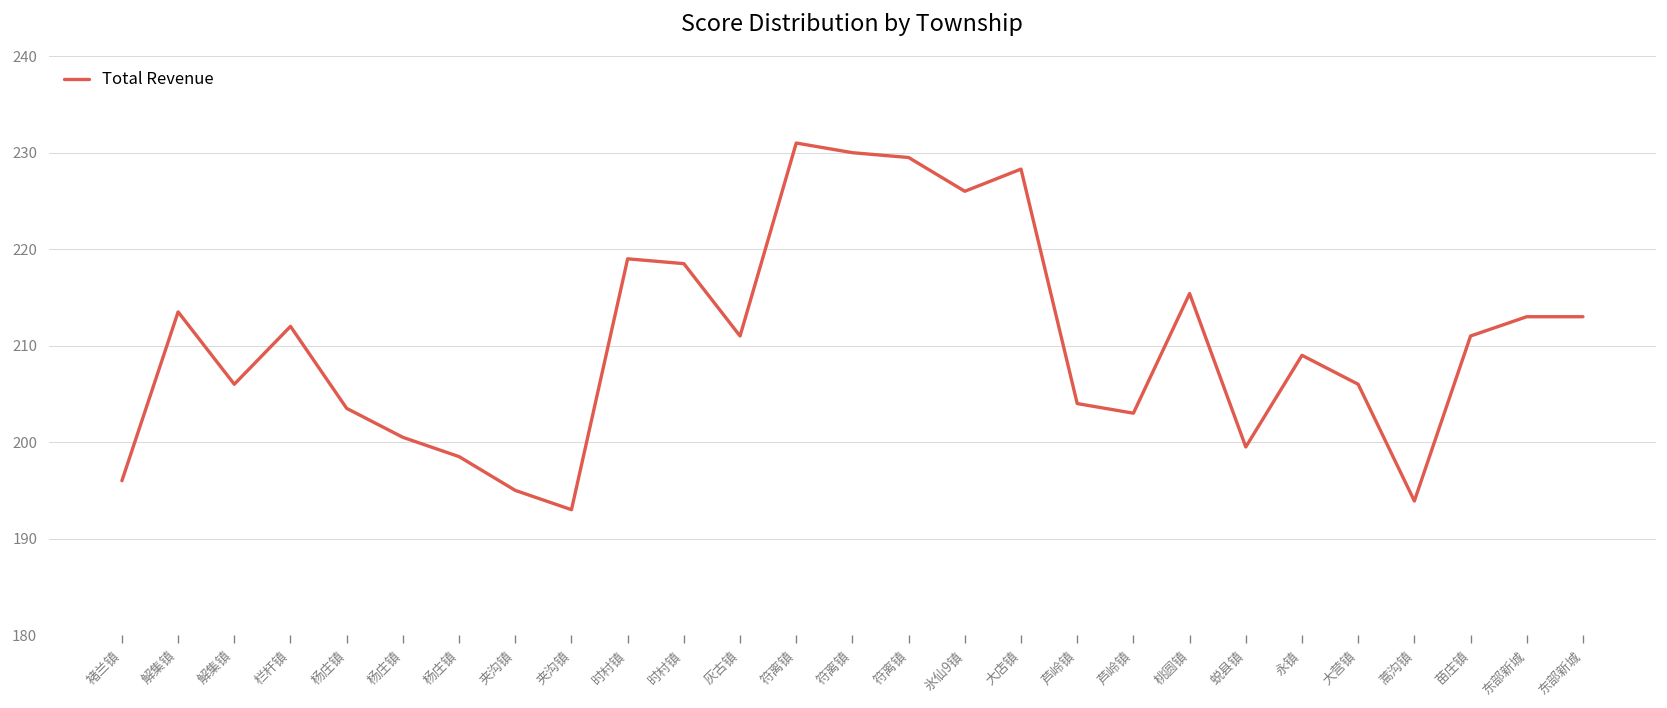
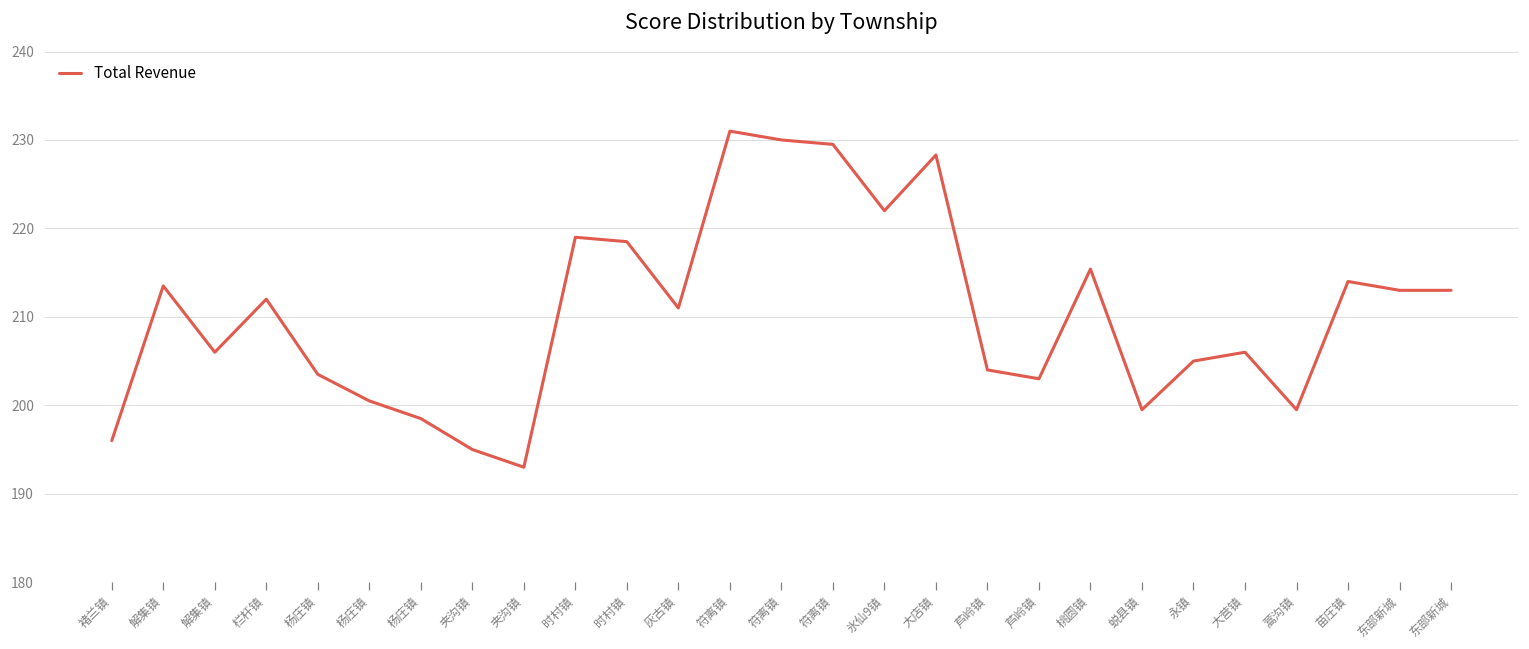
  {
    "褚兰镇": 196,
    "栏杆镇": 212,
    "灰古镇": 211,
-   "氷仙9镇": 226,
+   "氷仙9镇": 222,
    "大店镇": 228,
    "桃圆镇": 215,
    "蜕县镇": 200,
-   "永镇": 209,
+   "永镇": 205,
    "大营镇": 206,
-   "蒿沟镇": 194,
-   "苗庄镇": 211
+   "蒿沟镇": 200,
+   "苗庄镇": 214
  }
